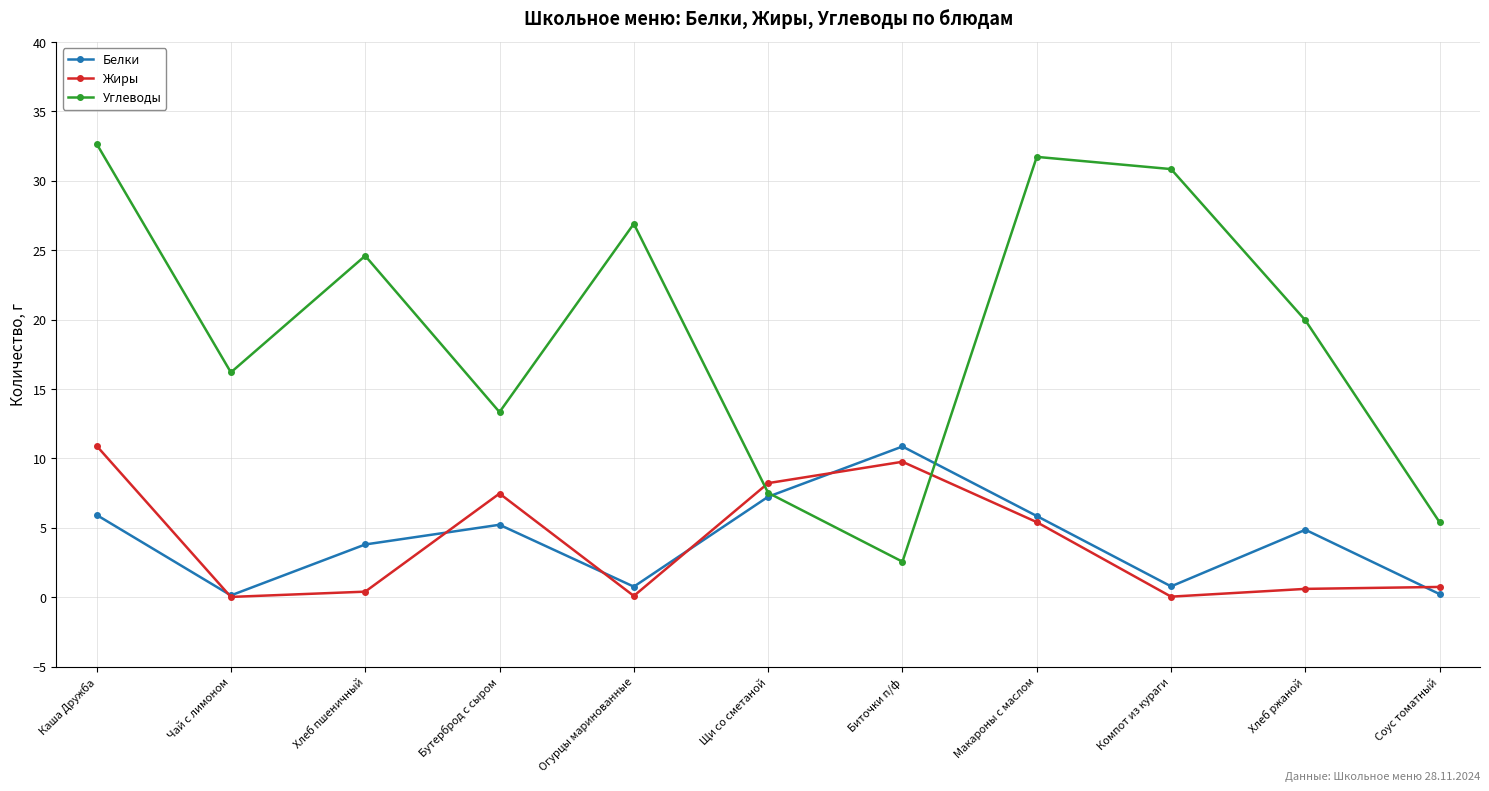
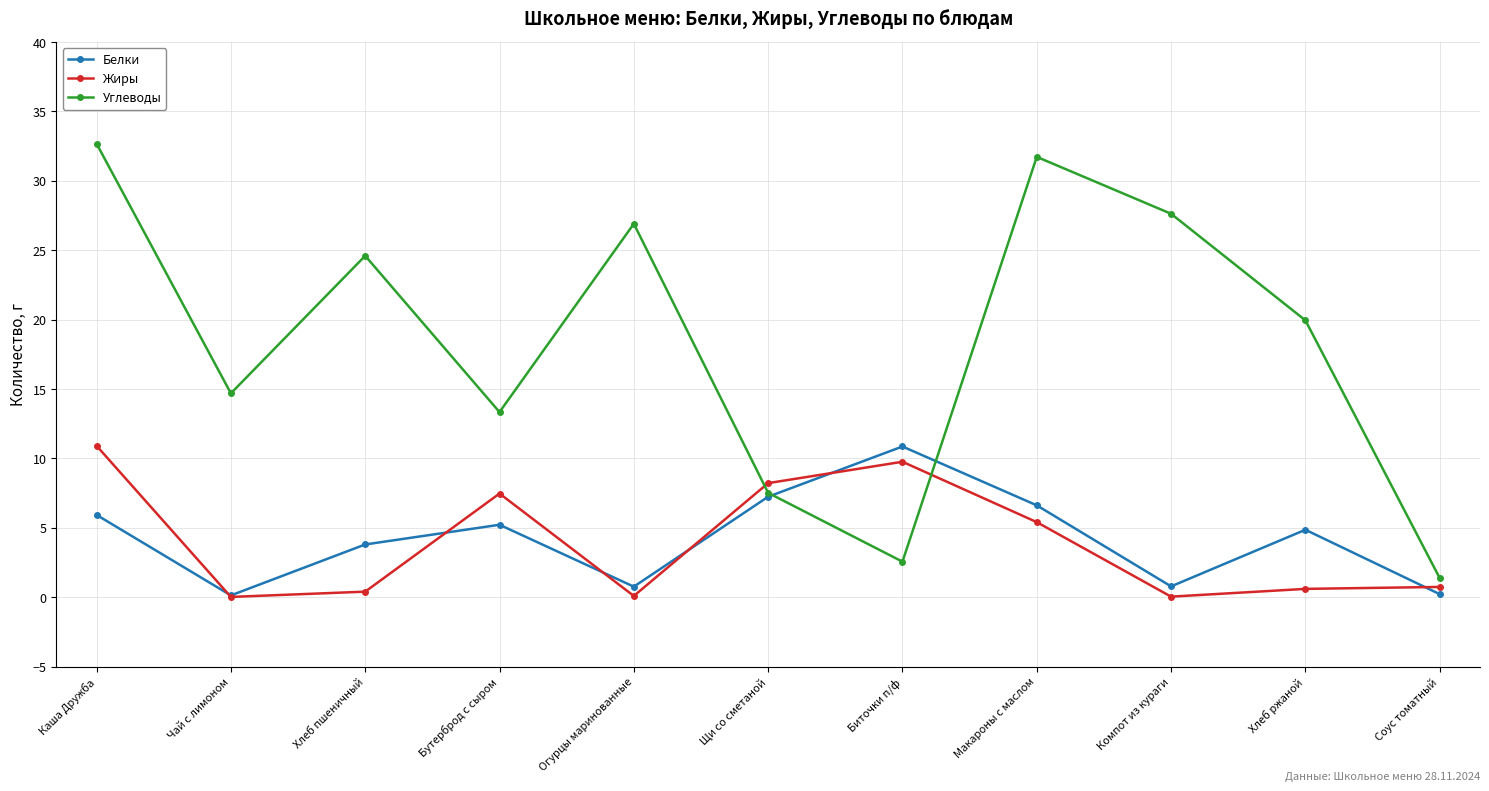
  {
    "Белки": {
      "Каша Дружба": 5.9,
      "Хлеб пшеничный": 3.8,
      "Бутерброд с сыром": 5.2,
      "Огурцы маринованные": 0.8,
      "Щи со сметаной": 7.2,
      "Биточки п/ф": 10.9,
-     "Макароны с маслом": 5.9,
+     "Макароны с маслом": 6.6,
      "Компот из кураги": 0.8,
      "Хлеб ржаной": 4.9,
      "Соус томатный": 0.2
    },
    "Жиры": {
      "Каша Дружба": 10.9,
      "Хлеб пшеничный": 0.4,
      "Бутерброд с сыром": 7.5,
      "Огурцы маринованные": 0.1,
      "Щи со сметаной": 8.2,
      "Биточки п/ф": 9.8,
      "Макароны с маслом": 5.4,
      "Компот из кураги": 0.0,
      "Хлеб ржаной": 0.6,
      "Соус томатный": 0.7
    },
    "Углеводы": {
      "Каша Дружба": 32.7,
-     "Чай с лимоном": 16.2,
+     "Чай с лимоном": 14.7,
      "Хлеб пшеничный": 24.6,
      "Бутерброд с сыром": 13.3,
      "Огурцы маринованные": 26.9,
      "Щи со сметаной": 7.5,
      "Биточки п/ф": 2.6,
      "Макароны с маслом": 31.7,
-     "Компот из кураги": 30.9,
+     "Компот из кураги": 27.6,
      "Хлеб ржаной": 20.0,
-     "Соус томатный": 5.4
+     "Соус томатный": 1.4
    }
  }
